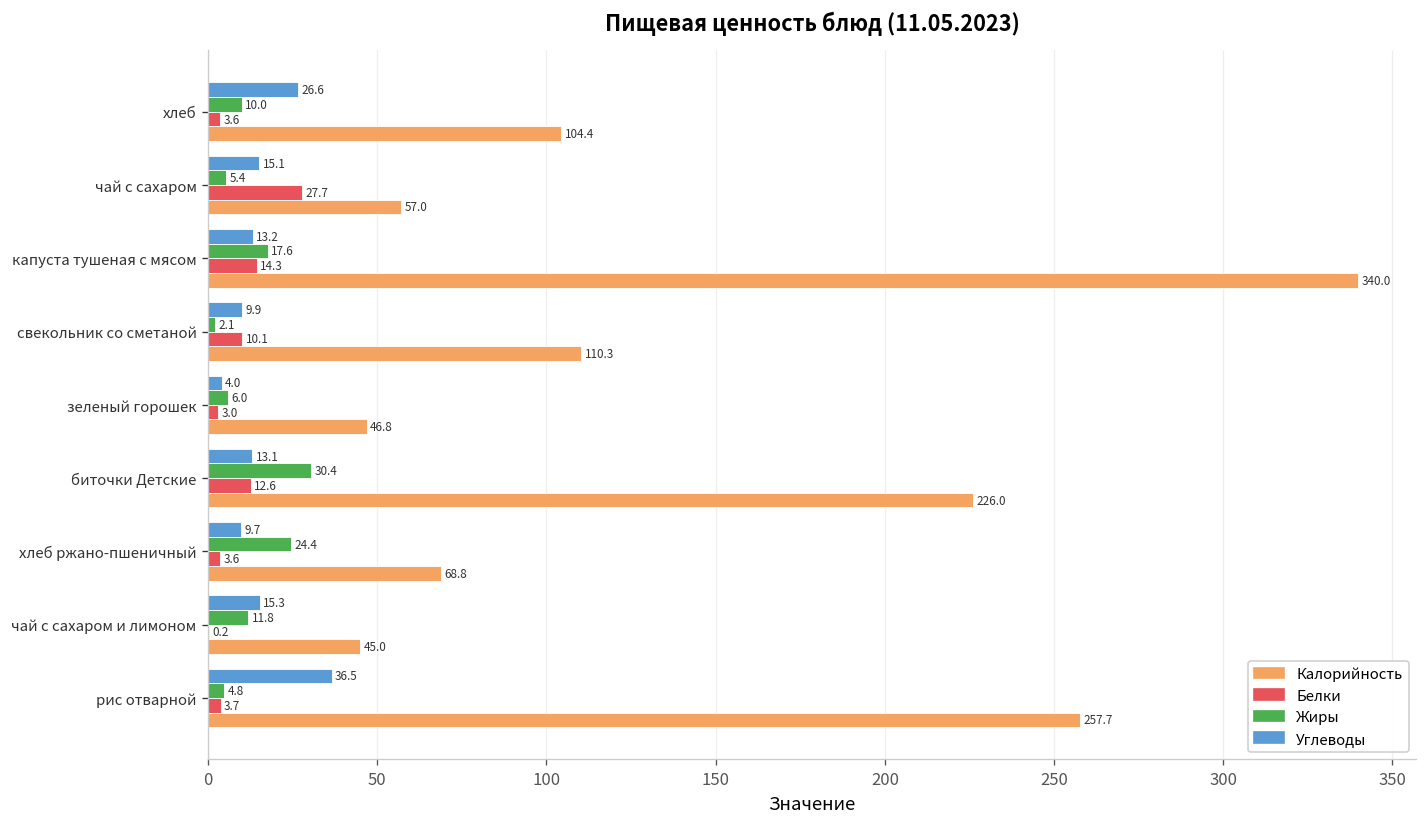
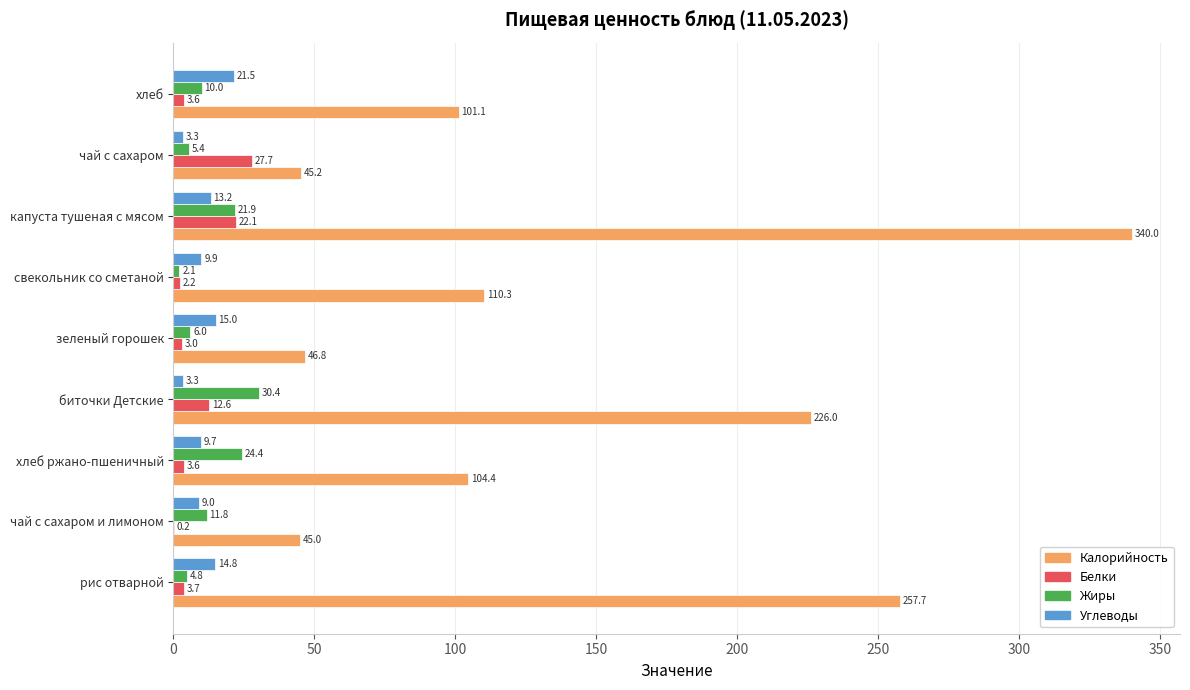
  {
    "Калорийность": {
-     "хлеб": 104.4,
-     "чай с сахаром": 57.0,
+     "хлеб": 101.1,
+     "чай с сахаром": 45.2,
      "капуста тушеная с мясом": 340.0,
      "свекольник со сметаной": 110.3,
      "зеленый горошек": 46.8,
      "биточки Детские": 226.0,
-     "хлеб ржано-пшеничный": 68.8,
+     "хлеб ржано-пшеничный": 104.4,
      "чай с сахаром и лимоном": 45.0,
      "рис отварной": 257.7
    },
    "Белки": {
      "хлеб": 3.6,
      "чай с сахаром": 27.7,
-     "капуста тушеная с мясом": 14.3,
-     "свекольник со сметаной": 10.1,
+     "капуста тушеная с мясом": 22.1,
+     "свекольник со сметаной": 2.2,
      "зеленый горошек": 3.0,
      "биточки Детские": 12.6,
      "хлеб ржано-пшеничный": 3.6,
      "чай с сахаром и лимоном": 0.2,
      "рис отварной": 3.7
    },
    "Жиры": {
      "хлеб": 10.0,
      "чай с сахаром": 5.4,
-     "капуста тушеная с мясом": 17.6,
+     "капуста тушеная с мясом": 21.9,
      "свекольник со сметаной": 2.1,
      "зеленый горошек": 6.0,
      "биточки Детские": 30.4,
      "хлеб ржано-пшеничный": 24.4,
      "чай с сахаром и лимоном": 11.8,
      "рис отварной": 4.8
    },
    "Углеводы": {
-     "хлеб": 26.6,
-     "чай с сахаром": 15.1,
+     "хлеб": 21.5,
+     "чай с сахаром": 3.3,
      "капуста тушеная с мясом": 13.2,
      "свекольник со сметаной": 9.9,
-     "зеленый горошек": 4.0,
-     "биточки Детские": 13.1,
+     "зеленый горошек": 15.0,
+     "биточки Детские": 3.3,
      "хлеб ржано-пшеничный": 9.7,
-     "чай с сахаром и лимоном": 15.3,
-     "рис отварной": 36.5
+     "чай с сахаром и лимоном": 9.0,
+     "рис отварной": 14.8
    }
  }
